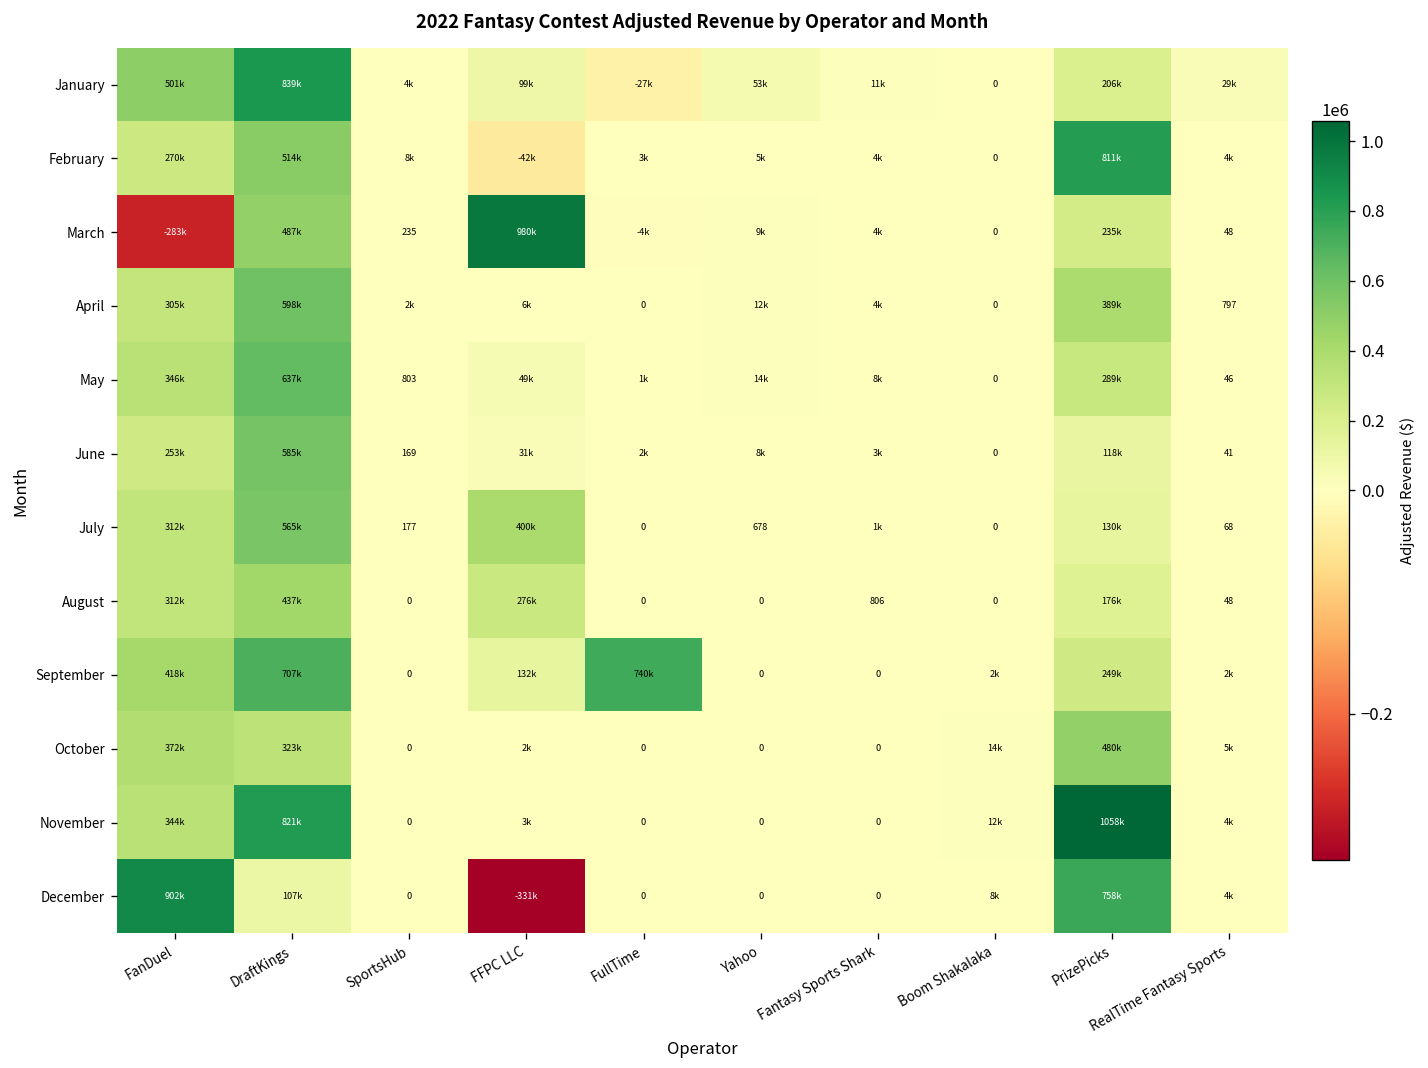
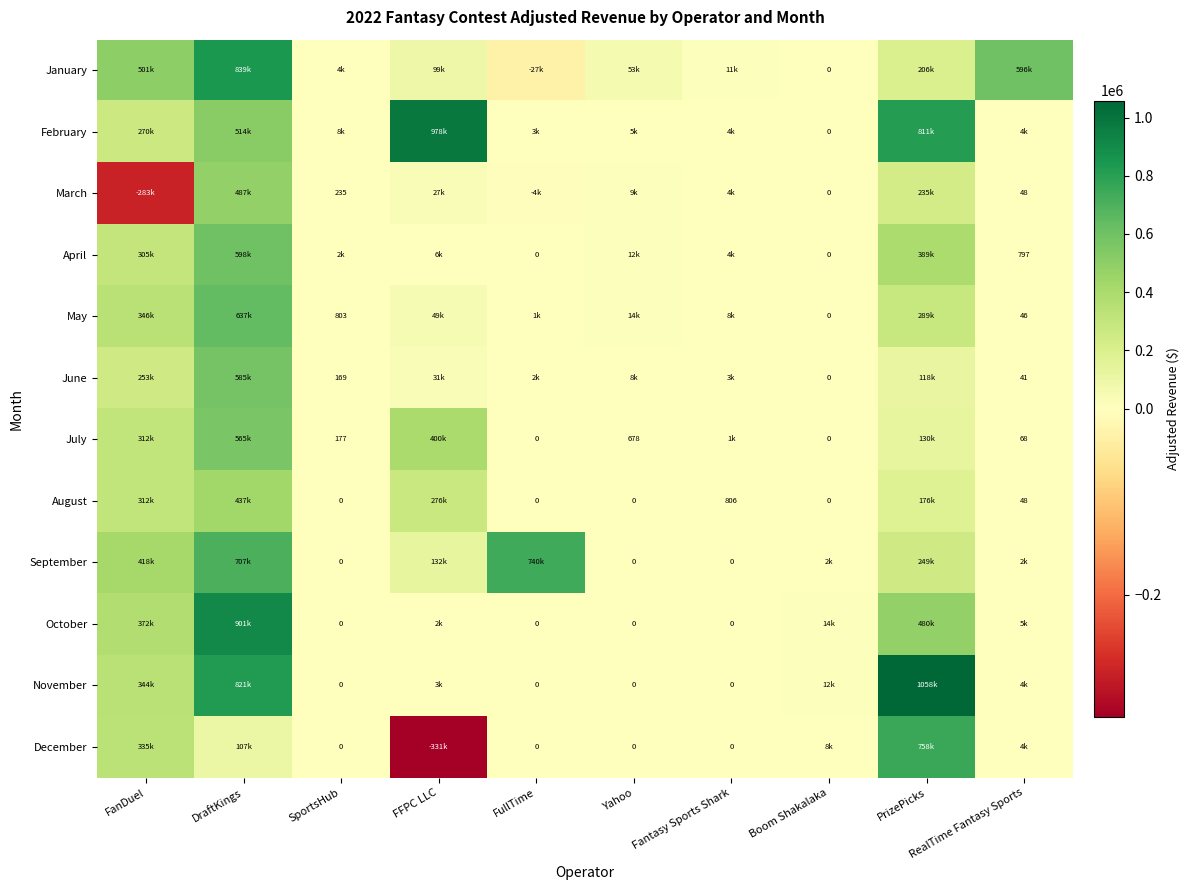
  {
    "January": {
      "FanDuel": "501k",
      "DraftKings": "839k",
      "SportsHub": "4k",
      "FFPC LLC": "99k",
      "FullTime": "-27k",
      "Yahoo": "53k",
      "Fantasy Sports Shark": "11k",
      "Boom Shakalaka": "0",
      "PrizePicks": "206k",
-     "RealTime Fantasy Sports": "29k"
+     "RealTime Fantasy Sports": "596k"
    },
    "February": {
      "FanDuel": "270k",
      "DraftKings": "514k",
      "SportsHub": "8k",
-     "FFPC LLC": "-42k",
+     "FFPC LLC": "978k",
      "FullTime": "3k",
      "Yahoo": "5k",
      "Fantasy Sports Shark": "4k",
      "Boom Shakalaka": "0",
      "PrizePicks": "811k",
      "RealTime Fantasy Sports": "4k"
    },
    "March": {
      "FanDuel": "-283k",
      "DraftKings": "487k",
      "SportsHub": "235",
-     "FFPC LLC": "980k",
+     "FFPC LLC": "27k",
      "FullTime": "-4k",
      "Yahoo": "9k",
      "Fantasy Sports Shark": "4k",
      "Boom Shakalaka": "0",
      "PrizePicks": "235k",
      "RealTime Fantasy Sports": "48"
    },
    "April": {
      "FanDuel": "305k",
      "DraftKings": "598k",
      "SportsHub": "2k",
      "FFPC LLC": "6k",
      "FullTime": "0",
      "Yahoo": "12k",
      "Fantasy Sports Shark": "4k",
      "Boom Shakalaka": "0",
      "PrizePicks": "389k",
      "RealTime Fantasy Sports": "797"
    },
    "May": {
      "FanDuel": "346k",
      "DraftKings": "637k",
      "SportsHub": "803",
      "FFPC LLC": "49k",
      "FullTime": "1k",
      "Yahoo": "14k",
      "Fantasy Sports Shark": "8k",
      "Boom Shakalaka": "0",
      "PrizePicks": "289k",
      "RealTime Fantasy Sports": "46"
    },
    "June": {
      "FanDuel": "253k",
      "DraftKings": "585k",
      "SportsHub": "169",
      "FFPC LLC": "31k",
      "FullTime": "2k",
      "Yahoo": "8k",
      "Fantasy Sports Shark": "3k",
      "Boom Shakalaka": "0",
      "PrizePicks": "118k",
      "RealTime Fantasy Sports": "41"
    },
    "July": {
      "FanDuel": "312k",
      "DraftKings": "565k",
      "SportsHub": "177",
      "FFPC LLC": "400k",
      "FullTime": "0",
      "Yahoo": "678",
      "Fantasy Sports Shark": "1k",
      "Boom Shakalaka": "0",
      "PrizePicks": "130k",
      "RealTime Fantasy Sports": "68"
    },
    "August": {
      "FanDuel": "312k",
      "DraftKings": "437k",
      "SportsHub": "0",
      "FFPC LLC": "276k",
      "FullTime": "0",
      "Yahoo": "0",
      "Fantasy Sports Shark": "806",
      "Boom Shakalaka": "0",
      "PrizePicks": "176k",
      "RealTime Fantasy Sports": "48"
    },
    "September": {
      "FanDuel": "418k",
      "DraftKings": "707k",
      "SportsHub": "0",
      "FFPC LLC": "132k",
      "FullTime": "740k",
      "Yahoo": "0",
      "Fantasy Sports Shark": "0",
      "Boom Shakalaka": "2k",
      "PrizePicks": "249k",
      "RealTime Fantasy Sports": "2k"
    },
    "October": {
      "FanDuel": "372k",
-     "DraftKings": "323k",
+     "DraftKings": "901k",
      "SportsHub": "0",
      "FFPC LLC": "2k",
      "FullTime": "0",
      "Yahoo": "0",
      "Fantasy Sports Shark": "0",
      "Boom Shakalaka": "14k",
      "PrizePicks": "480k",
      "RealTime Fantasy Sports": "5k"
    },
    "November": {
      "FanDuel": "344k",
      "DraftKings": "821k",
      "SportsHub": "0",
      "FFPC LLC": "3k",
      "FullTime": "0",
      "Yahoo": "0",
      "Fantasy Sports Shark": "0",
      "Boom Shakalaka": "12k",
      "PrizePicks": "1058k",
      "RealTime Fantasy Sports": "4k"
    },
    "December": {
-     "FanDuel": "902k",
+     "FanDuel": "335k",
      "DraftKings": "107k",
      "SportsHub": "0",
      "FFPC LLC": "-331k",
      "FullTime": "0",
      "Yahoo": "0",
      "Fantasy Sports Shark": "0",
      "Boom Shakalaka": "8k",
      "PrizePicks": "758k",
      "RealTime Fantasy Sports": "4k"
    }
  }
